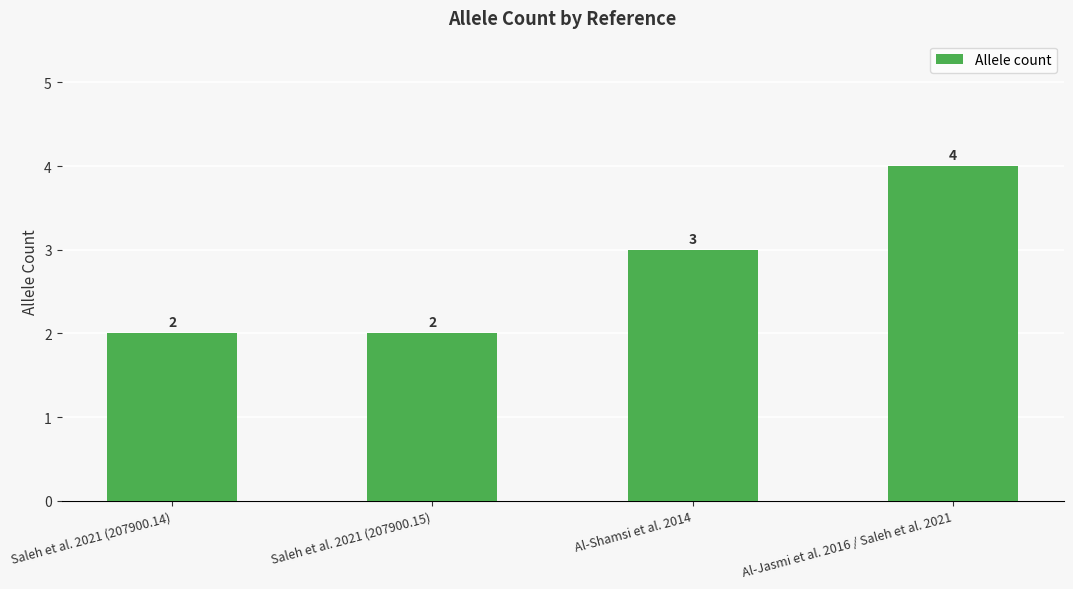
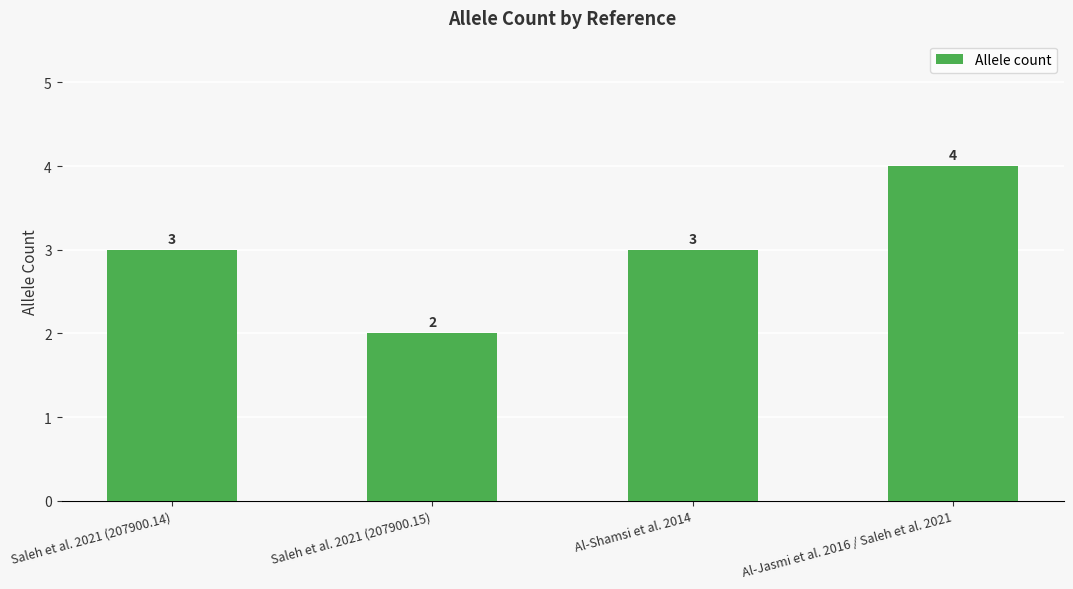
  {
-   "Saleh et al. 2021 (207900.14)": 2,
+   "Saleh et al. 2021 (207900.14)": 3,
    "Saleh et al. 2021 (207900.15)": 2,
    "Al-Shamsi et al. 2014": 3,
    "Al-Jasmi et al. 2016 / Saleh et al. 2021": 4
  }
